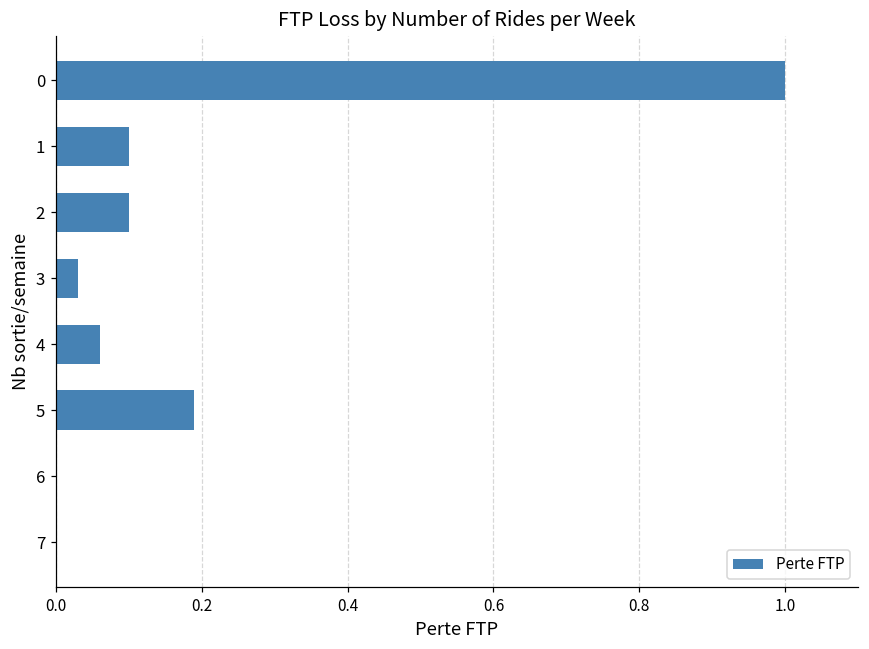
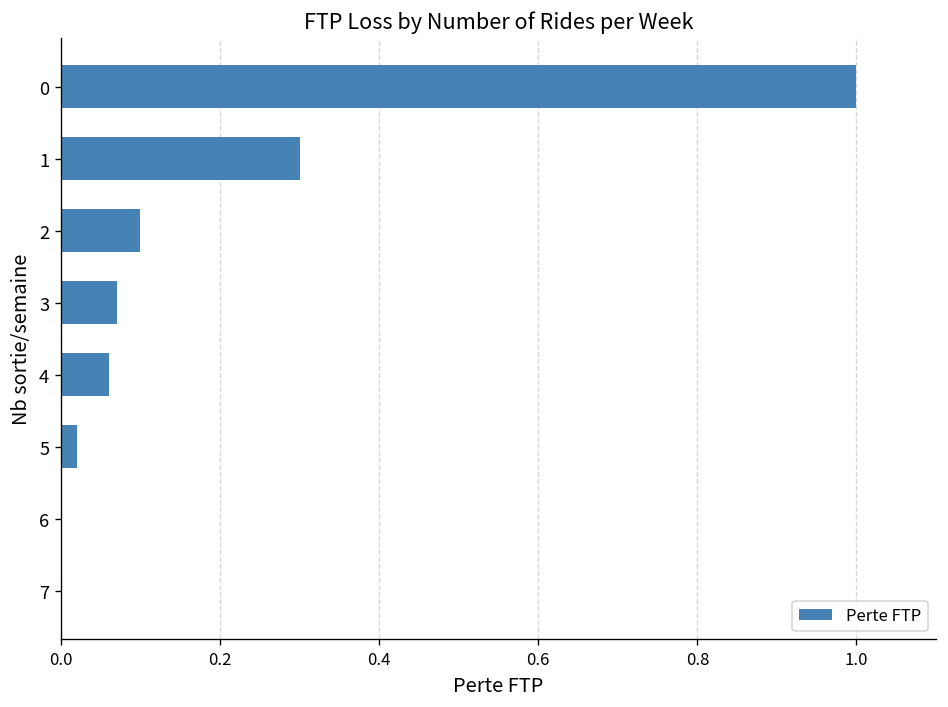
  {
    "0": 1.00,
-   "1": 0.1,
+   "1": 0.3,
    "2": 0.10,
-   "3": 0.03,
+   "3": 0.07,
    "4": 0.06,
-   "5": 0.19,
+   "5": 0.02,
    "6": 0.00,
    "7": 0.00
  }
